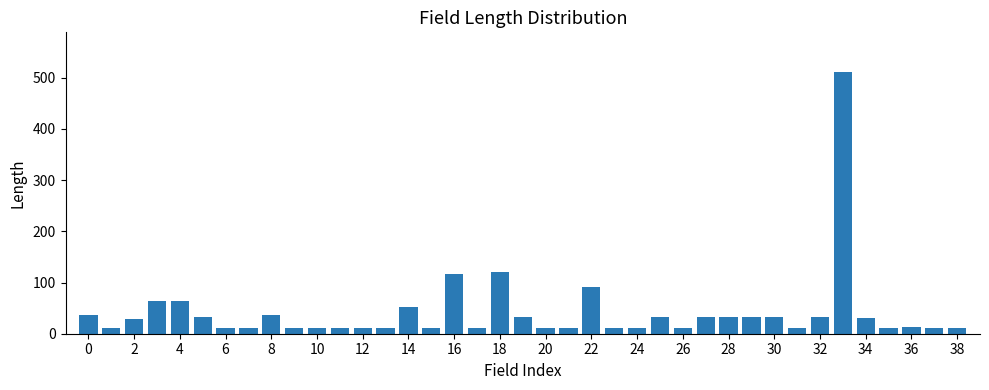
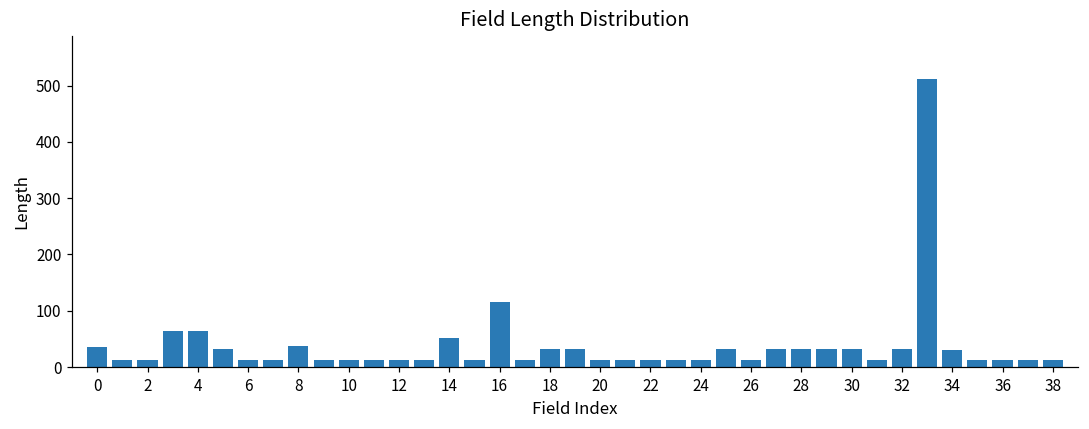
  {
    "0": 40,
-   "2": 30,
+   "2": 10,
    "4": 60,
    "6": 10,
    "8": 40,
    "10": 10,
    "12": 10,
    "14": 50,
    "16": 120,
-   "18": 120,
+   "18": 30,
    "20": 10,
-   "22": 90,
+   "22": 10,
    "24": 10,
    "26": 10,
    "28": 30,
    "30": 30,
    "32": 30,
    "34": 30,
    "36": 10,
    "38": 10
  }
